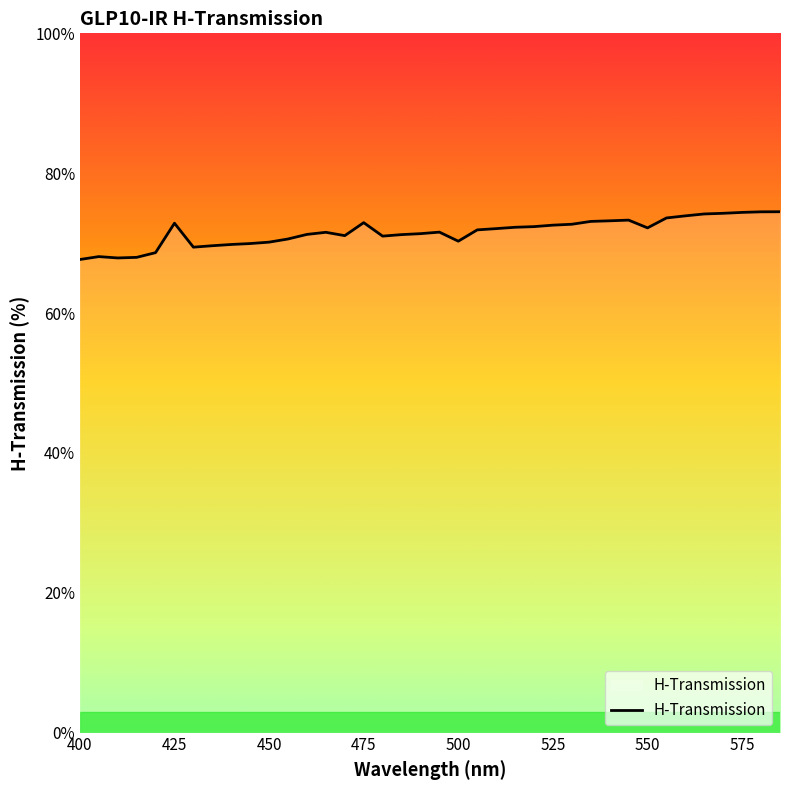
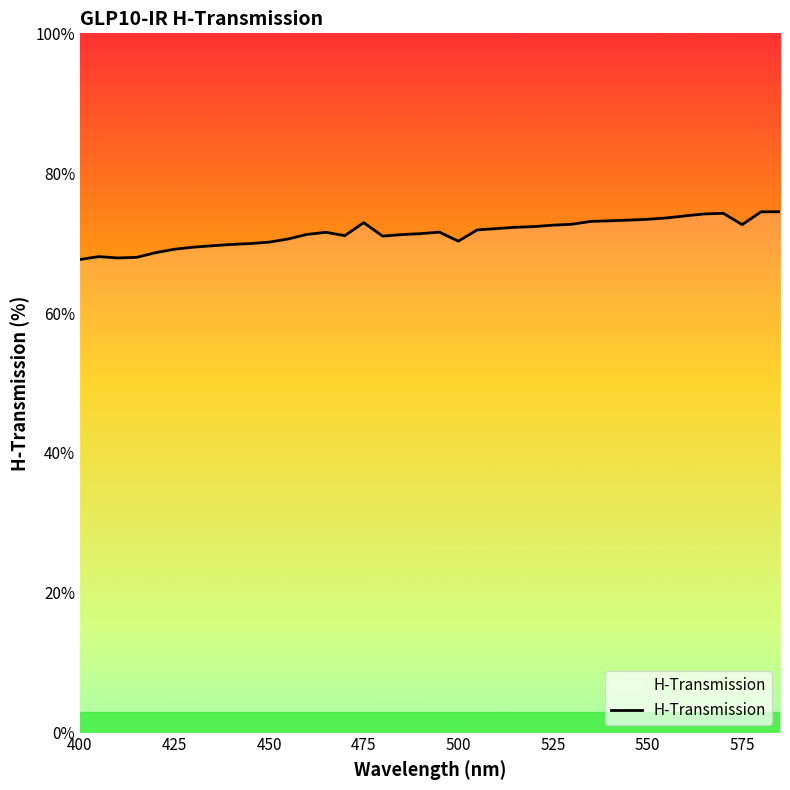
  {
    "400": "68%",
-   "425": "73%",
+   "425": "69%",
    "450": "70%",
    "475": "73%",
    "500": "70%",
    "525": "73%",
-   "550": "72%",
-   "575": "74%"
+   "550": "73%",
+   "575": "73%"
  }
